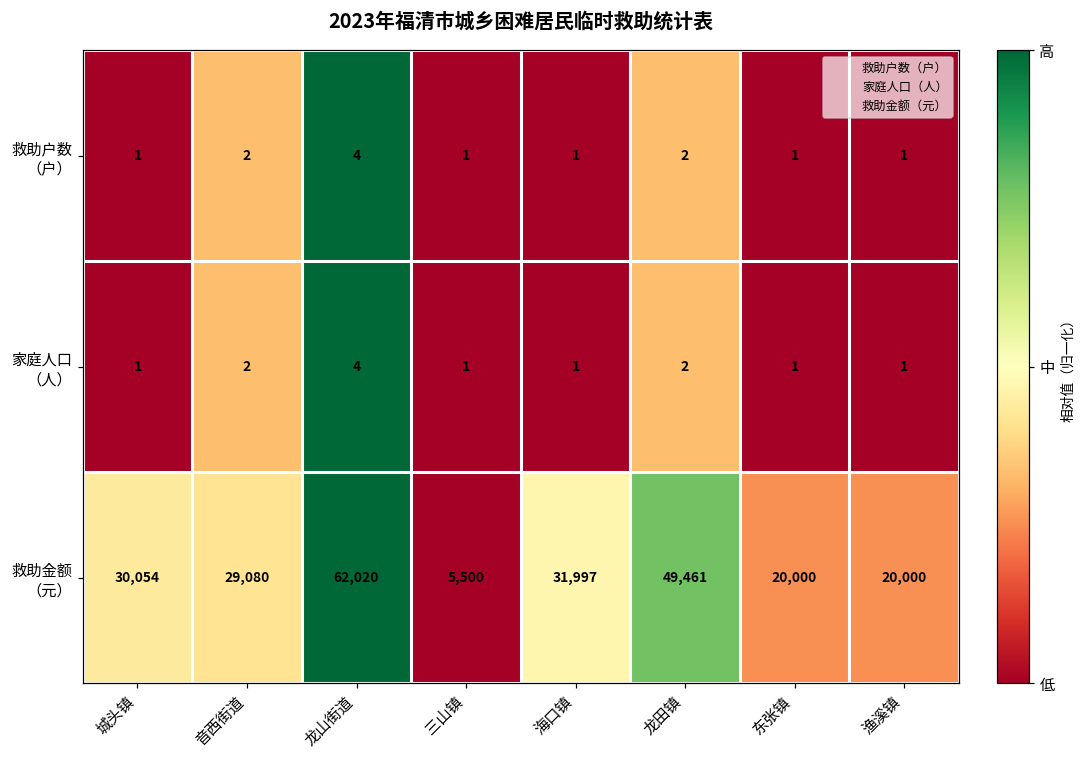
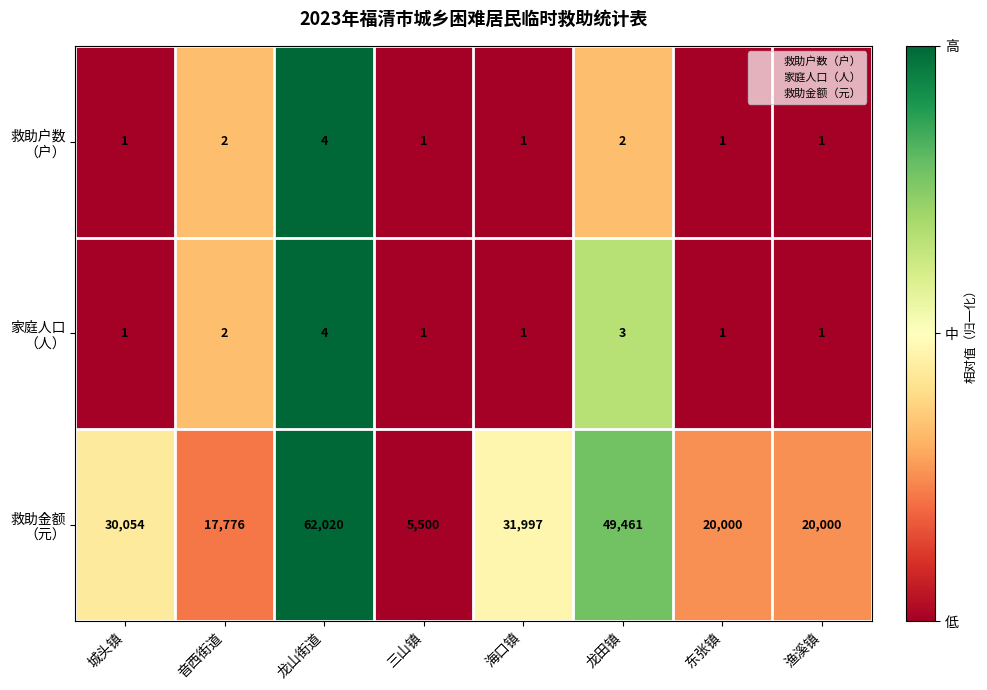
  {
    "救助户数 （户）": {
      "城头镇": "1",
      "音西街道": "2",
      "龙山街道": "4",
      "三山镇": "1",
      "海口镇": "1",
      "龙田镇": "2",
      "东张镇": "1",
      "渔溪镇": "1"
    },
    "家庭人口 （人）": {
      "城头镇": "1",
      "音西街道": "2",
      "龙山街道": "4",
      "三山镇": "1",
      "海口镇": "1",
-     "龙田镇": "2",
+     "龙田镇": "3",
      "东张镇": "1",
      "渔溪镇": "1"
    },
    "救助金额 （元）": {
      "城头镇": "30,054",
-     "音西街道": "29,080",
+     "音西街道": "17,776",
      "龙山街道": "62,020",
      "三山镇": "5,500",
      "海口镇": "31,997",
      "龙田镇": "49,461",
      "东张镇": "20,000",
      "渔溪镇": "20,000"
    }
  }
